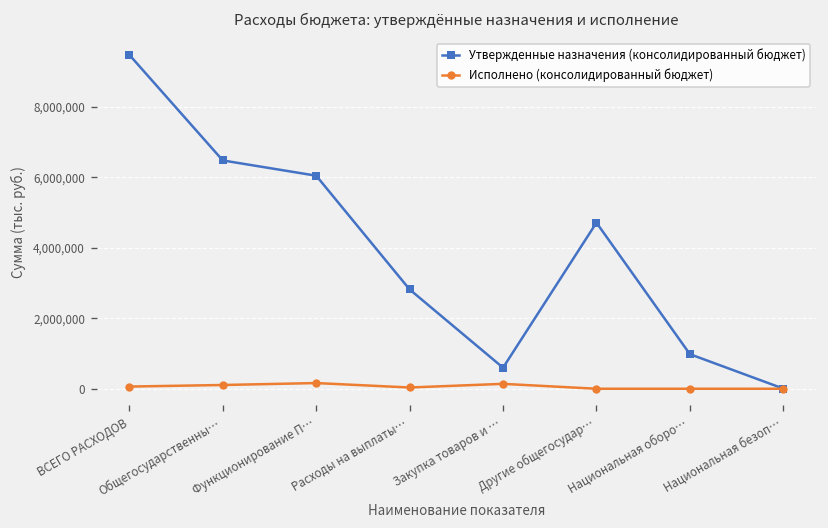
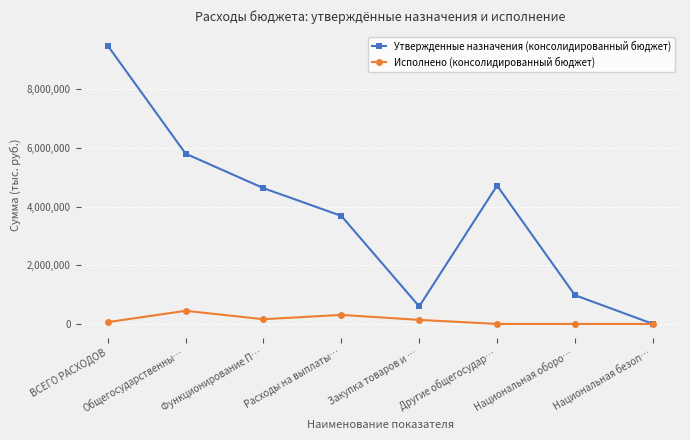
  {
    "Утвержденные назначения (консолидированный бюджет)": {
      "ВСЕГО РАСХОДОВ": "9,500,000",
-     "Общегосударственны…": "6,500,000",
-     "Функционирование П…": "6,100,000",
-     "Расходы на выплаты…": "2,800,000",
+     "Общегосударственны…": "5,800,000",
+     "Функционирование П…": "4,600,000",
+     "Расходы на выплаты…": "3,700,000",
      "Закупка товаров и …": "600,000",
      "Другие общегосудар…": "4,700,000",
      "Национальная оборо…": "1,000,000"
    },
    "Исполнено (консолидированный бюджет)": {
      "ВСЕГО РАСХОДОВ": "100,000",
-     "Общегосударственны…": "100,000",
+     "Общегосударственны…": "400,000",
      "Функционирование П…": "200,000",
-     "Расходы на выплаты…": "0",
+     "Расходы на выплаты…": "300,000",
      "Закупка товаров и …": "100,000",
      "Другие общегосудар…": "0",
      "Национальная оборо…": "0"
    }
  }
